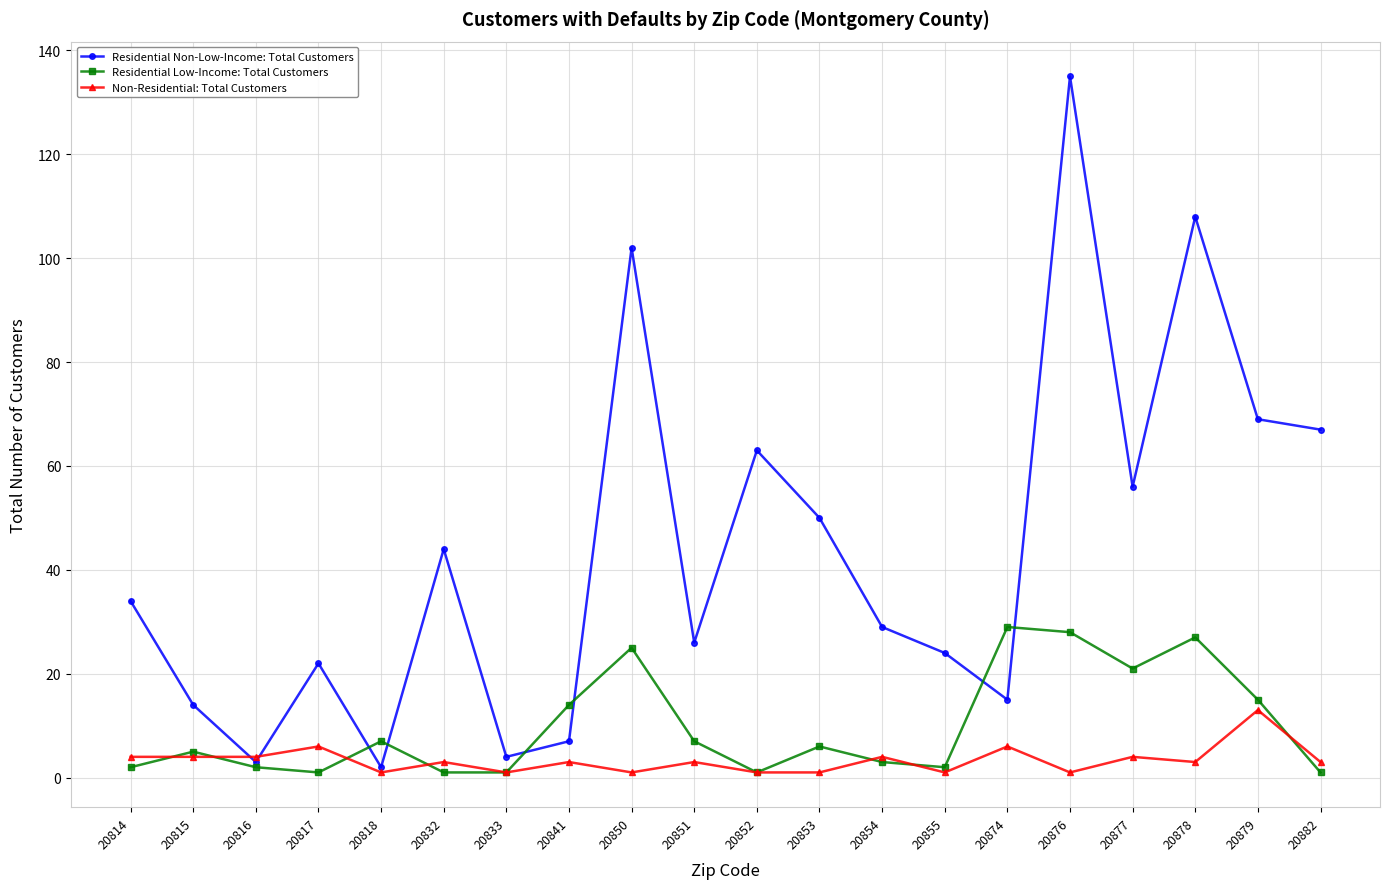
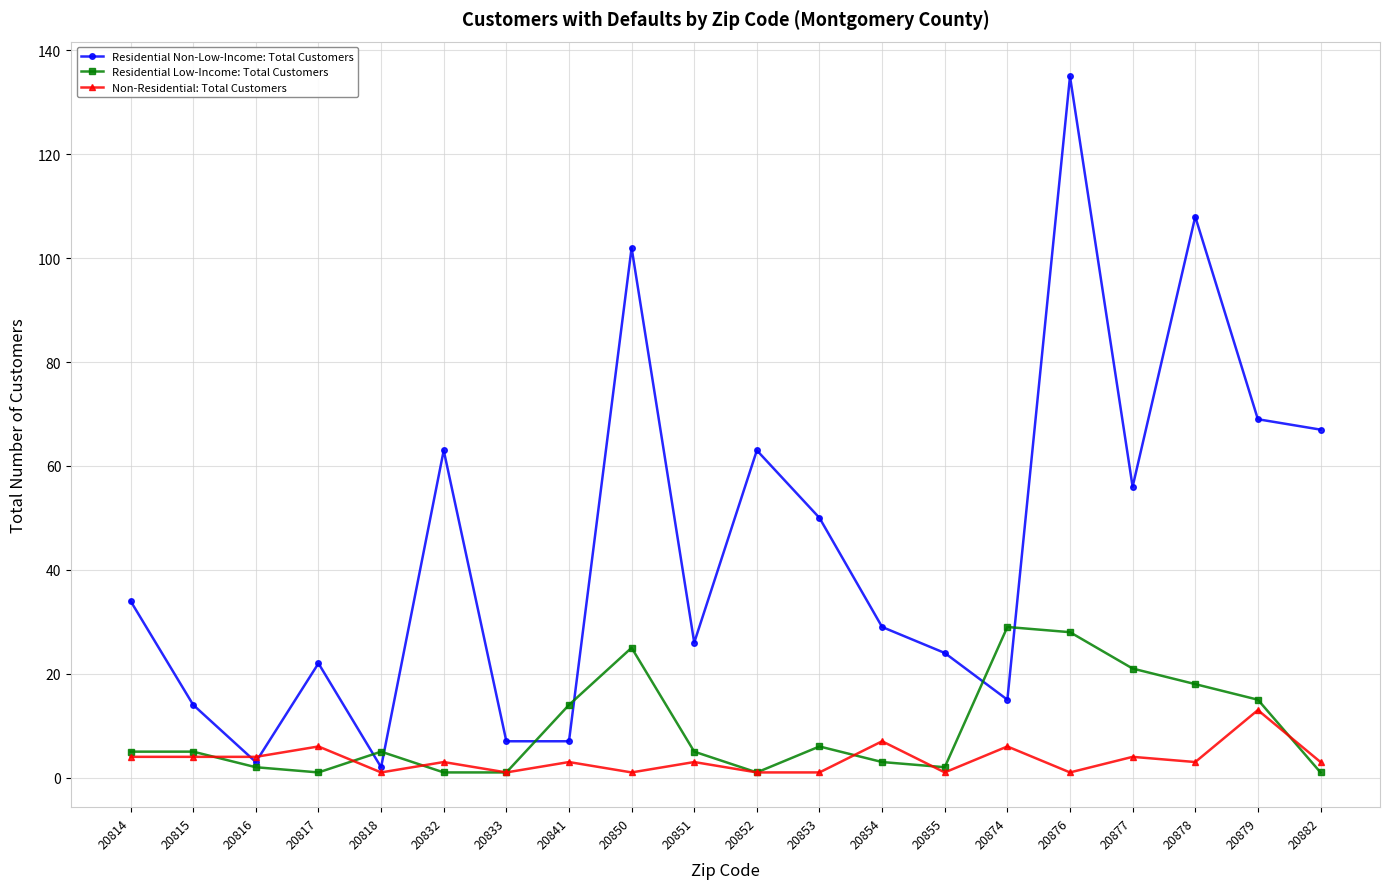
  {
    "Residential Non-Low-Income: Total Customers": {
      "20814": 34,
      "20815": 14,
      "20816": 3,
      "20817": 22,
      "20818": 2,
-     "20832": 44,
-     "20833": 4,
+     "20832": 63,
+     "20833": 7,
      "20841": 7,
      "20850": 102,
      "20851": 26,
      "20852": 63,
      "20853": 50,
      "20854": 29,
      "20855": 24,
      "20874": 15,
      "20876": 135,
      "20877": 56,
      "20878": 108,
      "20879": 69,
      "20882": 67
    },
    "Residential Low-Income: Total Customers": {
-     "20814": 2,
+     "20814": 5,
      "20815": 5,
      "20816": 2,
      "20817": 1,
-     "20818": 7,
+     "20818": 5,
      "20832": 1,
      "20841": 14,
      "20850": 25,
-     "20851": 7,
+     "20851": 5,
      "20853": 6,
      "20854": 3,
      "20855": 2,
      "20874": 29,
      "20876": 28,
      "20877": 21,
-     "20878": 27,
+     "20878": 18,
      "20879": 15,
      "20882": 1
    },
    "Non-Residential: Total Customers": {
      "20814": 4,
      "20815": 4,
      "20816": 4,
      "20817": 6,
      "20818": 1,
      "20832": 3,
      "20841": 3,
      "20850": 1,
      "20851": 3,
      "20853": 1,
-     "20854": 4,
+     "20854": 7,
      "20855": 1,
      "20874": 6,
      "20876": 1,
      "20877": 4,
      "20878": 3,
      "20879": 13,
      "20882": 3
    }
  }
